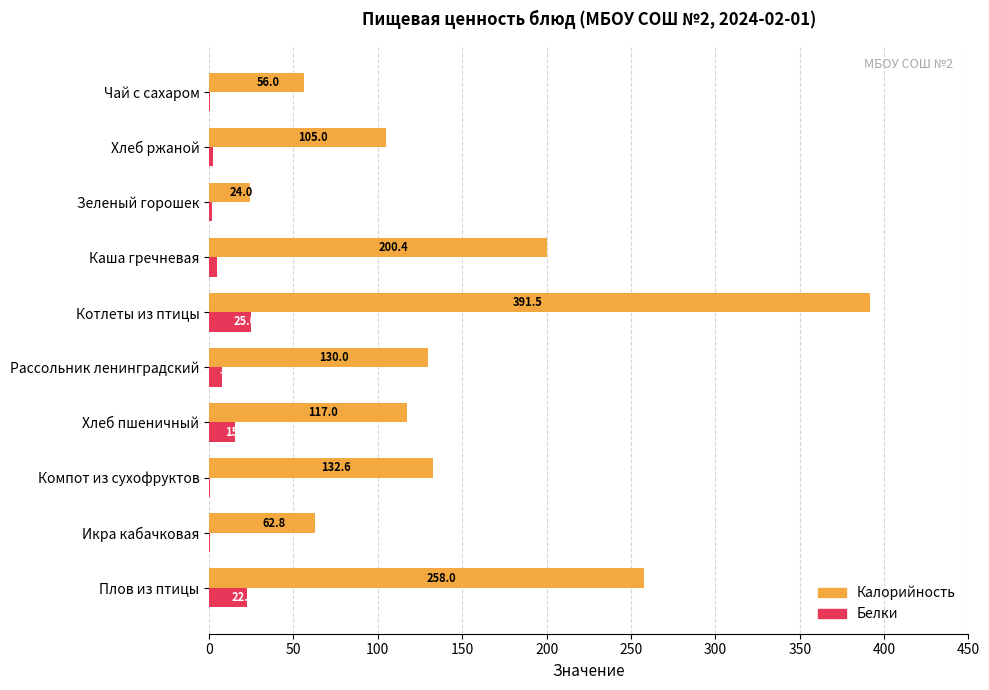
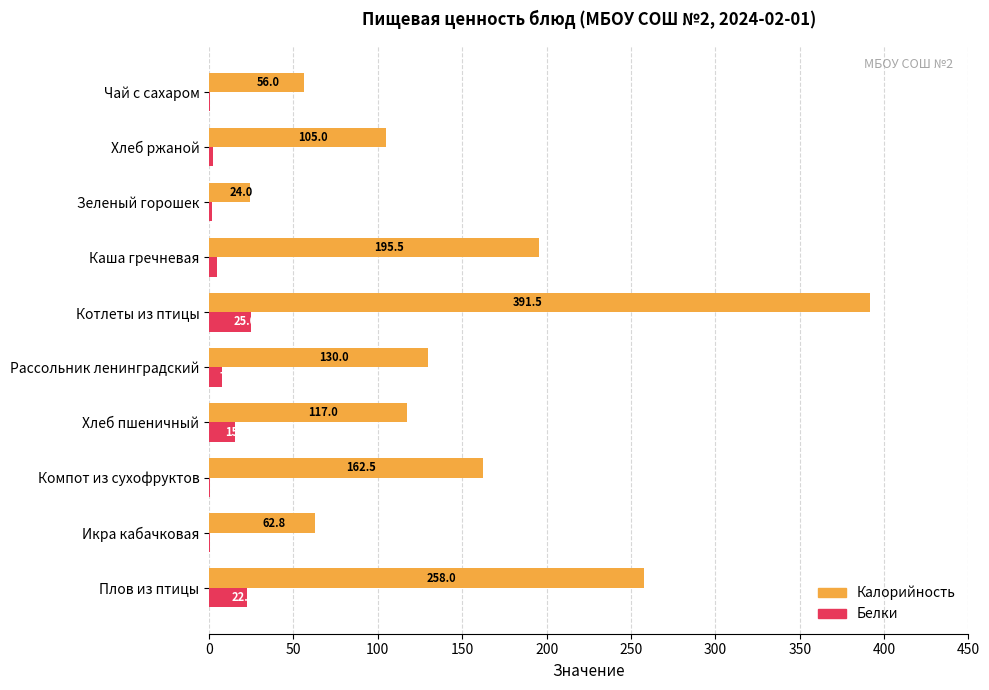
  {
    "Калорийность": {
      "Чай с сахаром": 56.0,
      "Хлеб ржаной": 105.0,
      "Зеленый горошек": 24.0,
-     "Каша гречневая": 200.4,
+     "Каша гречневая": 195.5,
      "Котлеты из птицы": 391.5,
      "Рассольник ленинградский": 130.0,
      "Хлеб пшеничный": 117.0,
-     "Компот из сухофруктов": 132.6,
+     "Компот из сухофруктов": 162.5,
      "Икра кабачковая": 62.8,
      "Плов из птицы": 258.0
    },
    "Белки": {
      "Котлеты из птицы": 25.04
    }
  }
